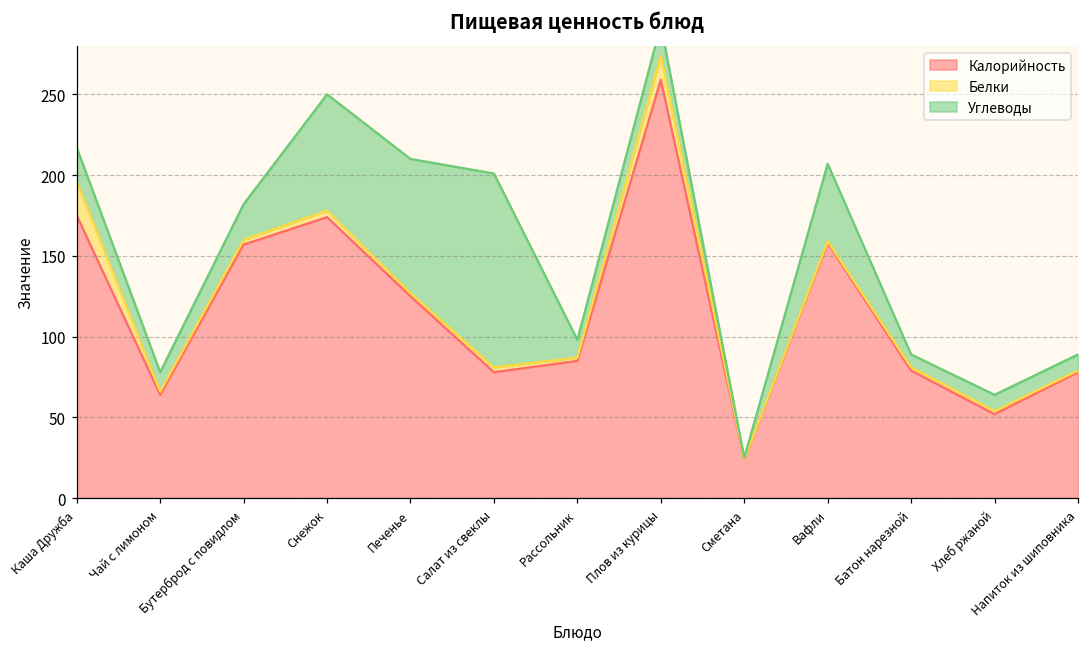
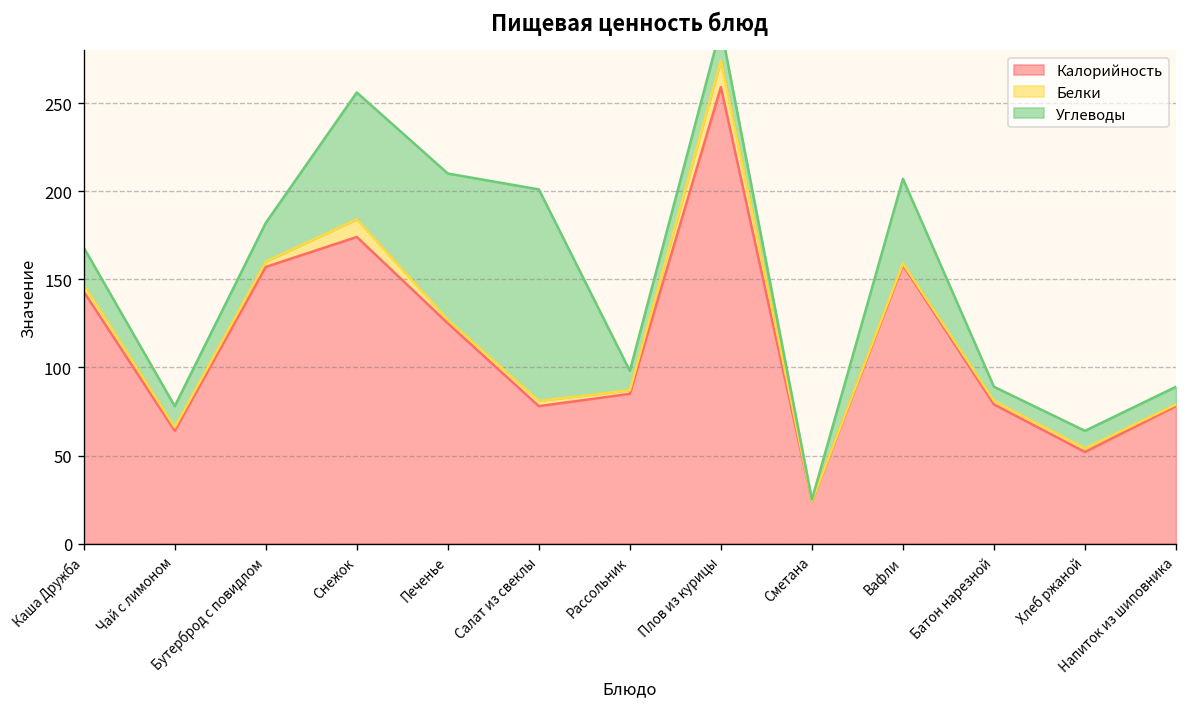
  {
    "Калорийность": {
-     "Каша Дружба": 175,
+     "Каша Дружба": 143,
      "Чай с лимоном": 64,
      "Бутерброд с повидлом": 157,
      "Снежок": 174,
      "Печенье": 125,
      "Салат из свеклы": 78,
      "Рассольник": 85,
      "Плов из курицы": 259,
      "Батон нарезной": 79,
      "Хлеб ржаной": 52
    },
    "Белки": {
-     "Каша Дружба": 21,
+     "Каша Дружба": 4,
      "Чай с лимоном": 2,
      "Бутерброд с повидлом": 3,
-     "Снежок": 4,
+     "Снежок": 10,
      "Печенье": 2,
      "Салат из свеклы": 3,
      "Рассольник": 2,
      "Плов из курицы": 15,
      "Батон нарезной": 2,
      "Хлеб ржаной": 2
    },
    "Углеводы": {
      "Каша Дружба": 21,
      "Чай с лимоном": 12,
      "Бутерброд с повидлом": 22,
      "Снежок": 72,
      "Печенье": 83,
      "Салат из свеклы": 120,
      "Рассольник": 11,
      "Вафли": 48,
      "Батон нарезной": 8,
      "Хлеб ржаной": 10,
      "Напиток из шиповника": 10
    }
  }
